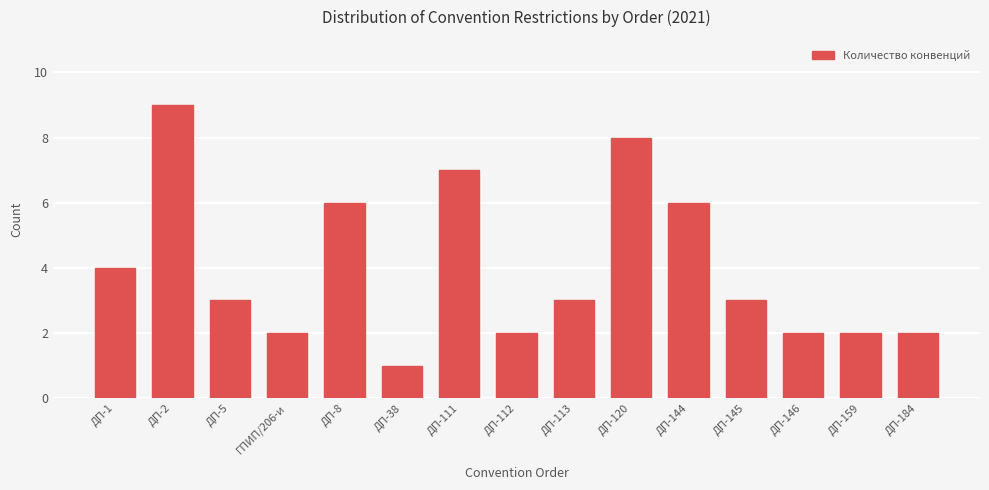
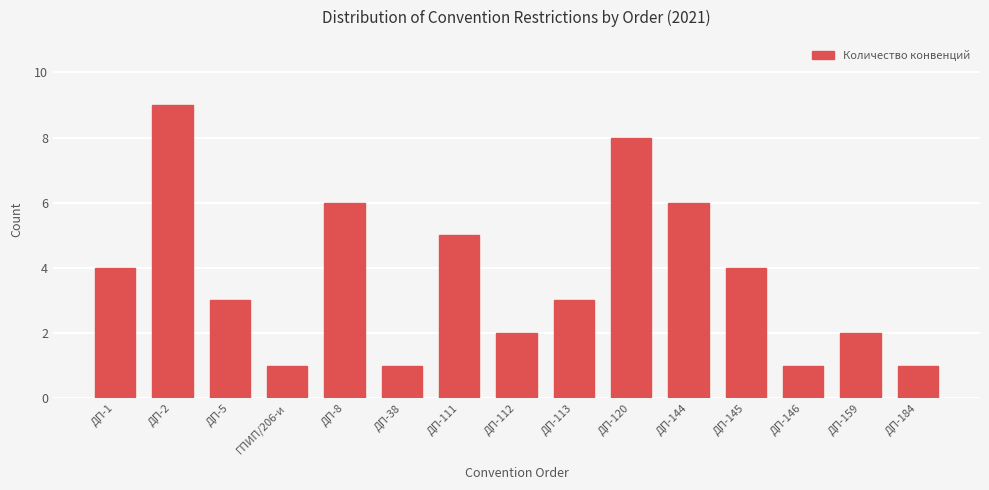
  {
    "ДП-1": 4,
    "ДП-2": 9,
    "ДП-5": 3,
-   "ГПИП/206-и": 2,
+   "ГПИП/206-и": 1,
    "ДП-8": 6,
    "ДП-38": 1,
-   "ДП-111": 7,
+   "ДП-111": 5,
    "ДП-112": 2,
    "ДП-113": 3,
    "ДП-120": 8,
    "ДП-144": 6,
-   "ДП-145": 3,
-   "ДП-146": 2,
+   "ДП-145": 4,
+   "ДП-146": 1,
    "ДП-159": 2,
-   "ДП-184": 2
+   "ДП-184": 1
  }
